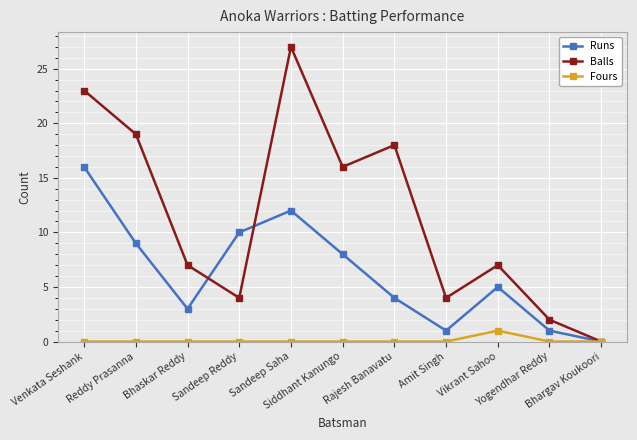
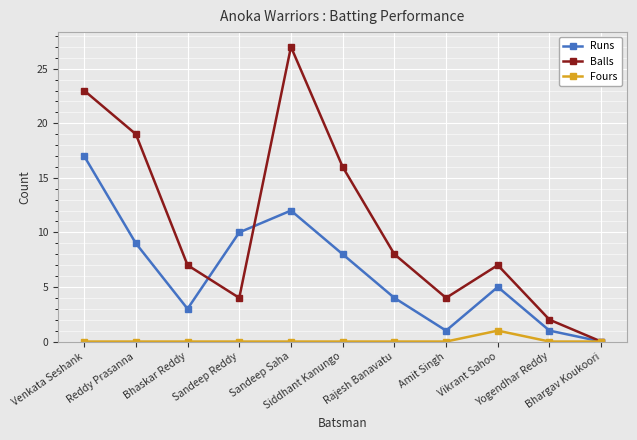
  {
    "Runs": {
-     "Venkata Seshank": 16,
+     "Venkata Seshank": 17,
      "Reddy Prasanna": 9,
      "Bhaskar Reddy": 3,
      "Sandeep Reddy": 10,
      "Sandeep Saha": 12,
      "Siddhant Kanungo": 8,
      "Rajesh Banavatu": 4,
      "Amit Singh": 1,
      "Vikrant Sahoo": 5,
      "Yogendhar Reddy": 1
    },
    "Balls": {
      "Venkata Seshank": 23,
      "Reddy Prasanna": 19,
      "Bhaskar Reddy": 7,
      "Sandeep Reddy": 4,
      "Sandeep Saha": 27,
      "Siddhant Kanungo": 16,
-     "Rajesh Banavatu": 18,
+     "Rajesh Banavatu": 8,
      "Amit Singh": 4,
      "Vikrant Sahoo": 7,
      "Yogendhar Reddy": 2
    },
    "Fours": {
      "Venkata Seshank": 0,
      "Reddy Prasanna": 0,
      "Bhaskar Reddy": 0,
      "Sandeep Reddy": 0,
      "Sandeep Saha": 0,
      "Siddhant Kanungo": 0,
      "Rajesh Banavatu": 0,
      "Amit Singh": 0,
      "Vikrant Sahoo": 1,
      "Yogendhar Reddy": 0
    }
  }
